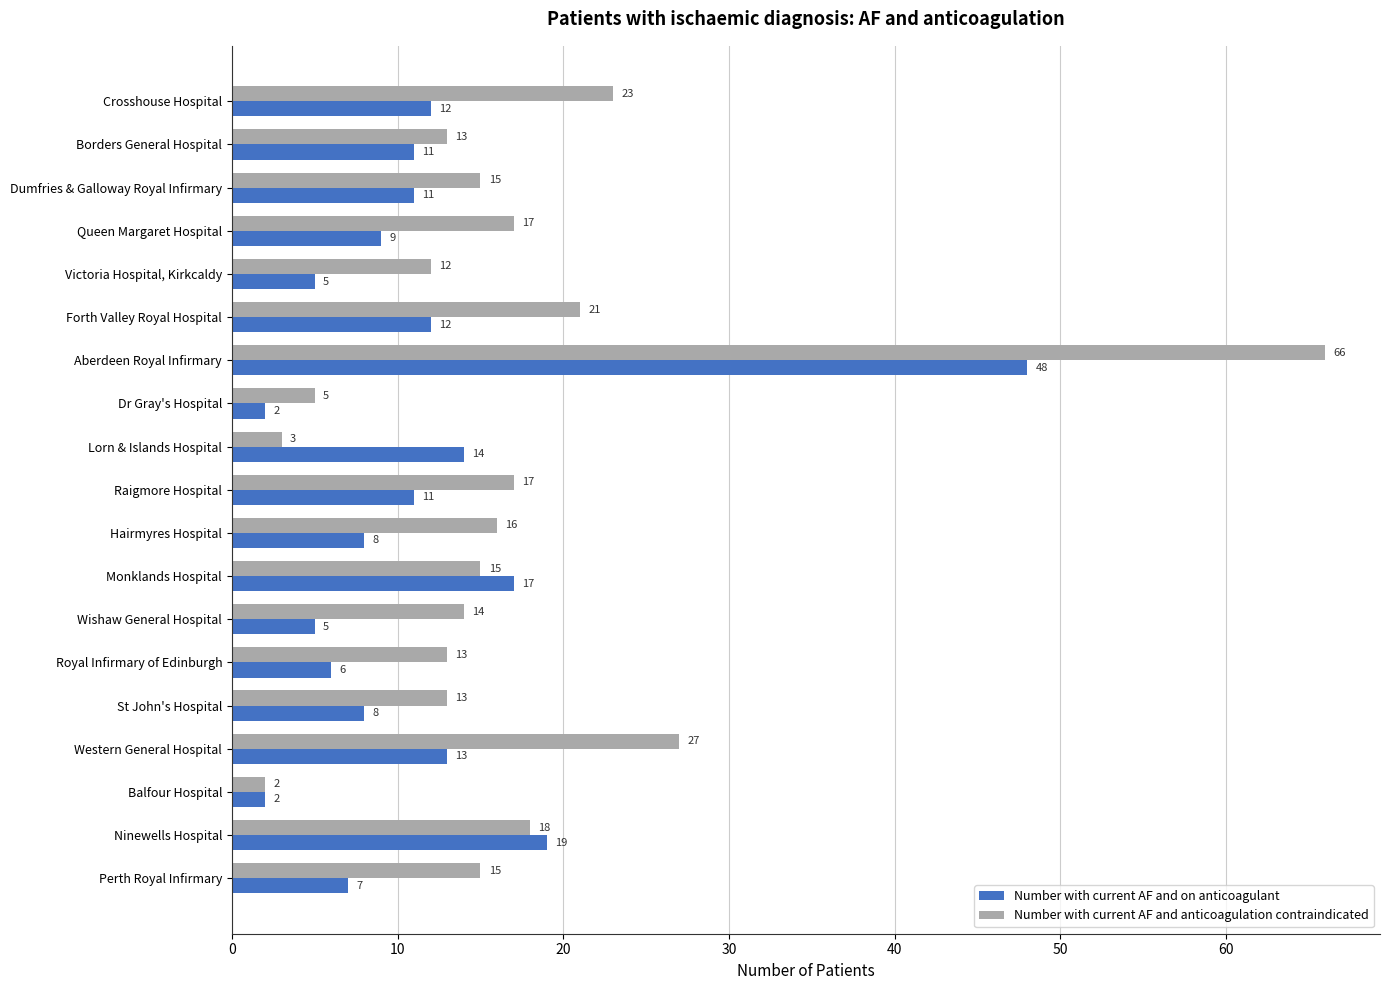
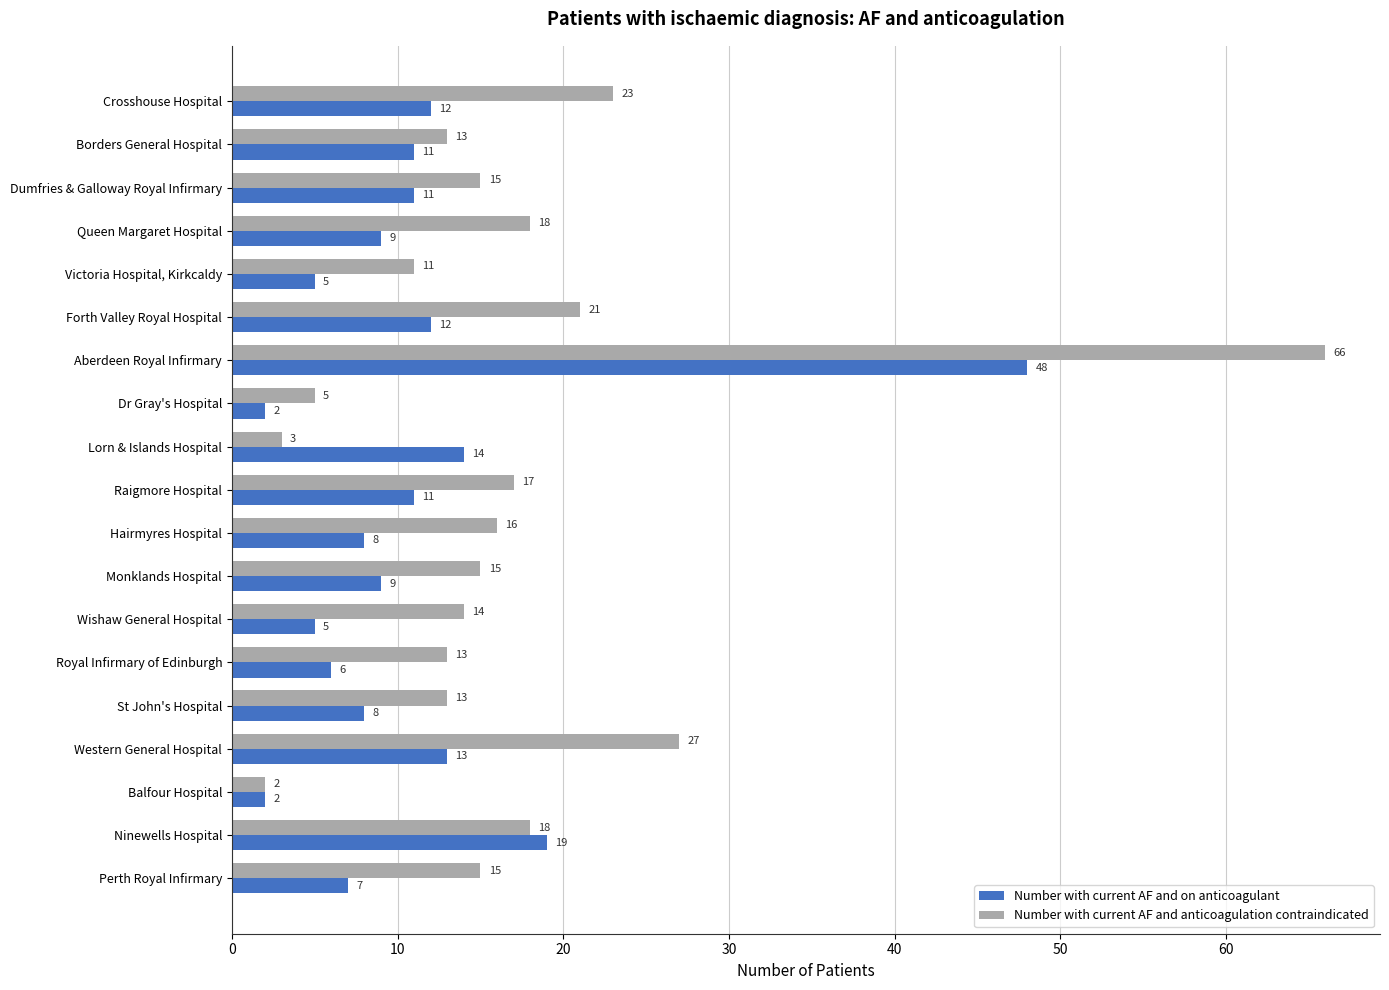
  {
    "Number with current AF and on anticoagulant": {
      "Crosshouse Hospital": 12,
      "Borders General Hospital": 11,
      "Dumfries & Galloway Royal Infirmary": 11,
      "Queen Margaret Hospital": 9,
      "Victoria Hospital, Kirkcaldy": 5,
      "Forth Valley Royal Hospital": 12,
      "Aberdeen Royal Infirmary": 48,
      "Dr Gray's Hospital": 2,
      "Lorn & Islands Hospital": 14,
      "Raigmore Hospital": 11,
      "Hairmyres Hospital": 8,
-     "Monklands Hospital": 17,
+     "Monklands Hospital": 9,
      "Wishaw General Hospital": 5,
      "Royal Infirmary of Edinburgh": 6,
      "St John's Hospital": 8,
      "Western General Hospital": 13,
      "Balfour Hospital": 2,
      "Ninewells Hospital": 19,
      "Perth Royal Infirmary": 7
    },
    "Number with current AF and anticoagulation contraindicated": {
      "Crosshouse Hospital": 23,
      "Borders General Hospital": 13,
      "Dumfries & Galloway Royal Infirmary": 15,
-     "Queen Margaret Hospital": 17,
-     "Victoria Hospital, Kirkcaldy": 12,
+     "Queen Margaret Hospital": 18,
+     "Victoria Hospital, Kirkcaldy": 11,
      "Forth Valley Royal Hospital": 21,
      "Aberdeen Royal Infirmary": 66,
      "Dr Gray's Hospital": 5,
      "Lorn & Islands Hospital": 3,
      "Raigmore Hospital": 17,
      "Hairmyres Hospital": 16,
      "Monklands Hospital": 15,
      "Wishaw General Hospital": 14,
      "Royal Infirmary of Edinburgh": 13,
      "St John's Hospital": 13,
      "Western General Hospital": 27,
      "Balfour Hospital": 2,
      "Ninewells Hospital": 18,
      "Perth Royal Infirmary": 15
    }
  }
